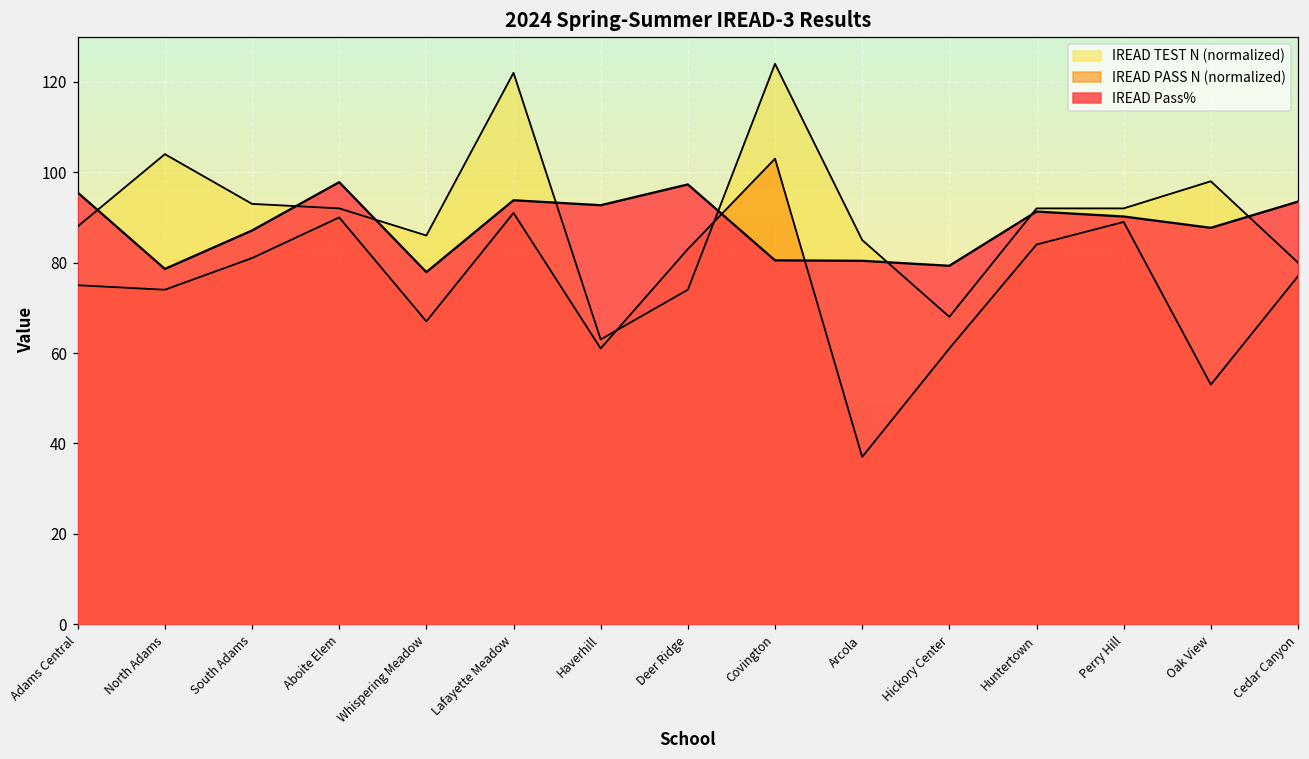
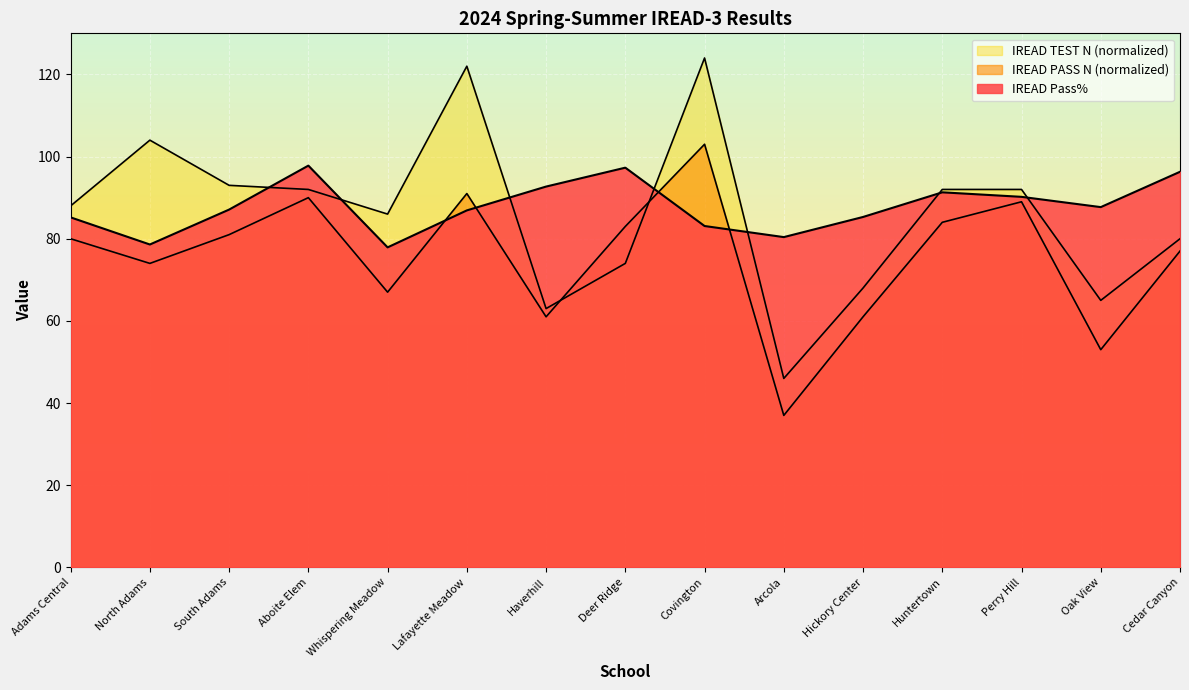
  {
    "IREAD TEST N (normalized)": {
      "Adams Central": 88,
      "North Adams": 104,
      "South Adams": 93,
      "Aboite Elem": 92,
      "Whispering Meadow": 86,
      "Lafayette Meadow": 122,
      "Haverhill": 63,
      "Deer Ridge": 74,
      "Covington": 124,
-     "Arcola": 85,
+     "Arcola": 46,
      "Hickory Center": 68,
      "Huntertown": 92,
      "Perry Hill": 92,
-     "Oak View": 98,
+     "Oak View": 65,
      "Cedar Canyon": 80
    },
    "IREAD PASS N (normalized)": {
-     "Adams Central": 75,
+     "Adams Central": 80,
      "North Adams": 74,
      "South Adams": 81,
      "Aboite Elem": 90,
      "Whispering Meadow": 67,
      "Lafayette Meadow": 91,
      "Haverhill": 61,
      "Deer Ridge": 83,
      "Covington": 103,
      "Arcola": 37,
      "Hickory Center": 61,
      "Huntertown": 84,
      "Perry Hill": 89,
      "Oak View": 53,
      "Cedar Canyon": 77
    },
    "IREAD Pass%": {
-     "Adams Central": 96,
+     "Adams Central": 85,
      "North Adams": 79,
      "South Adams": 87,
      "Aboite Elem": 98,
      "Whispering Meadow": 78,
-     "Lafayette Meadow": 94,
+     "Lafayette Meadow": 87,
      "Haverhill": 93,
      "Deer Ridge": 97,
-     "Covington": 81,
+     "Covington": 83,
      "Arcola": 80,
-     "Hickory Center": 79,
+     "Hickory Center": 85,
      "Huntertown": 91,
      "Perry Hill": 90,
      "Oak View": 88,
-     "Cedar Canyon": 94
+     "Cedar Canyon": 96
    }
  }
